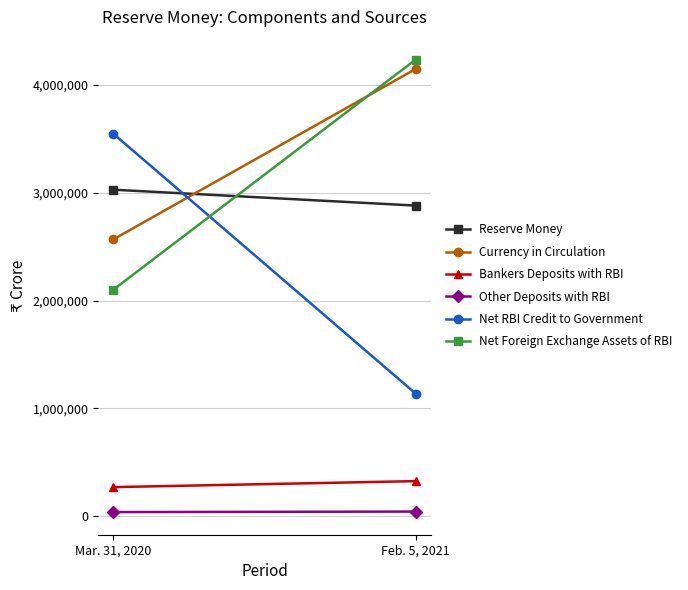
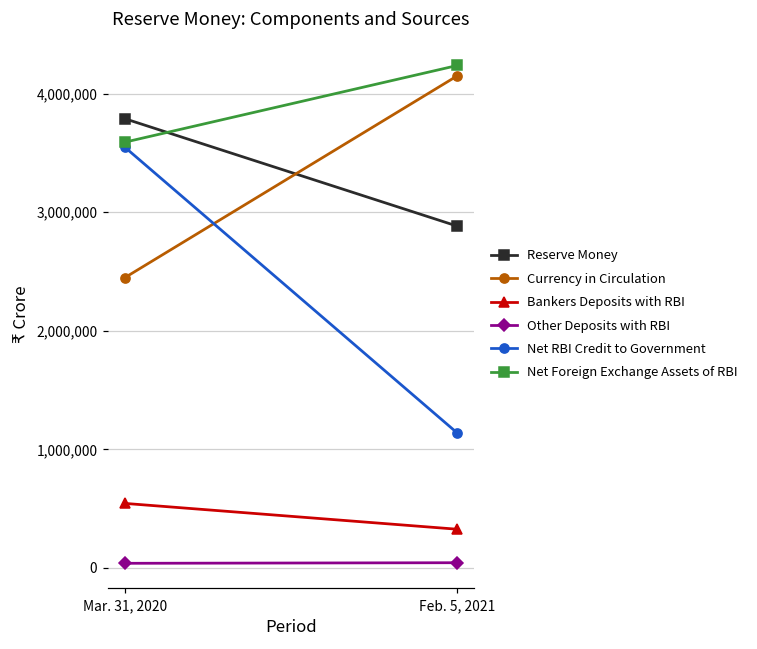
  {
    "Reserve Money": {
-     "Mar. 31, 2020": "3,030,000",
+     "Mar. 31, 2020": "3,790,000",
      "Feb. 5, 2021": "2,880,000"
    },
    "Currency in Circulation": {
-     "Mar. 31, 2020": "2,570,000",
+     "Mar. 31, 2020": "2,450,000",
      "Feb. 5, 2021": "4,150,000"
    },
    "Bankers Deposits with RBI": {
-     "Mar. 31, 2020": "270,000",
+     "Mar. 31, 2020": "540,000",
      "Feb. 5, 2021": "330,000"
    },
    "Other Deposits with RBI": {
      "Mar. 31, 2020": "40,000",
      "Feb. 5, 2021": "40,000"
    },
    "Net RBI Credit to Government": {
      "Mar. 31, 2020": "3,550,000",
      "Feb. 5, 2021": "1,140,000"
    },
    "Net Foreign Exchange Assets of RBI": {
-     "Mar. 31, 2020": "2,100,000",
+     "Mar. 31, 2020": "3,590,000",
      "Feb. 5, 2021": "4,240,000"
    }
  }
